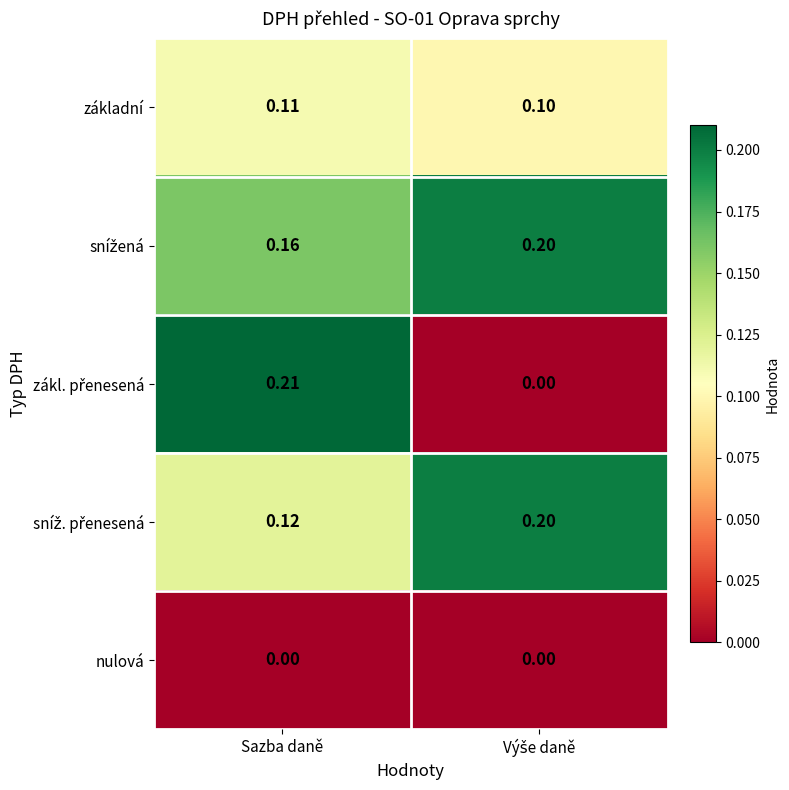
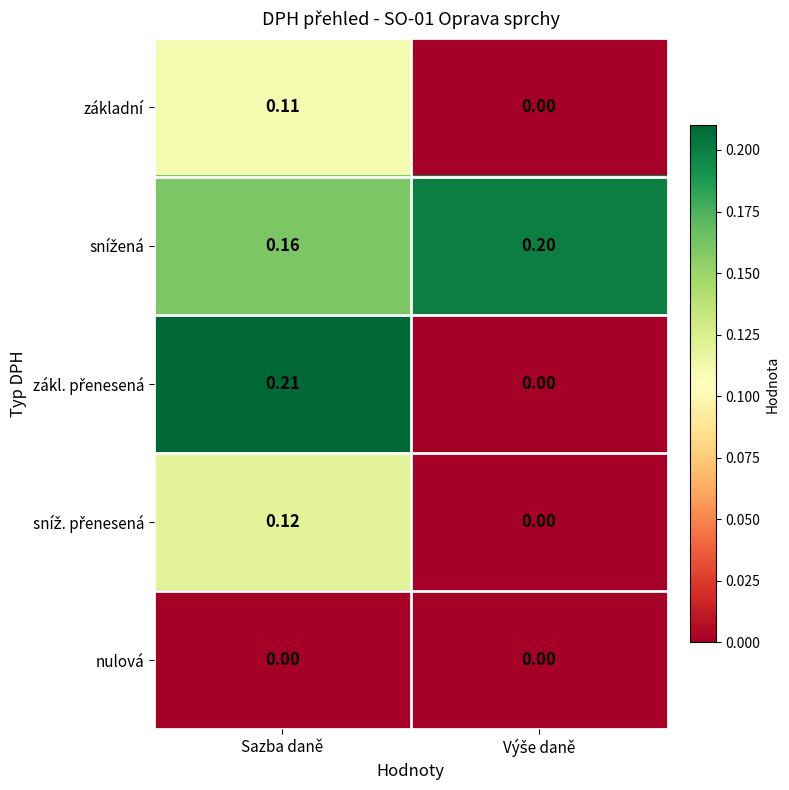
  {
    "základní": {
      "Sazba daně": 0.11,
-     "Výše daně": 0.10
+     "Výše daně": 0.00
    },
    "snížená": {
      "Sazba daně": 0.16,
      "Výše daně": 0.20
    },
    "zákl. přenesená": {
      "Sazba daně": 0.21,
      "Výše daně": 0.00
    },
    "sníž. přenesená": {
      "Sazba daně": 0.12,
-     "Výše daně": 0.20
+     "Výše daně": 0.00
    },
    "nulová": {
      "Sazba daně": 0.00,
      "Výše daně": 0.00
    }
  }
